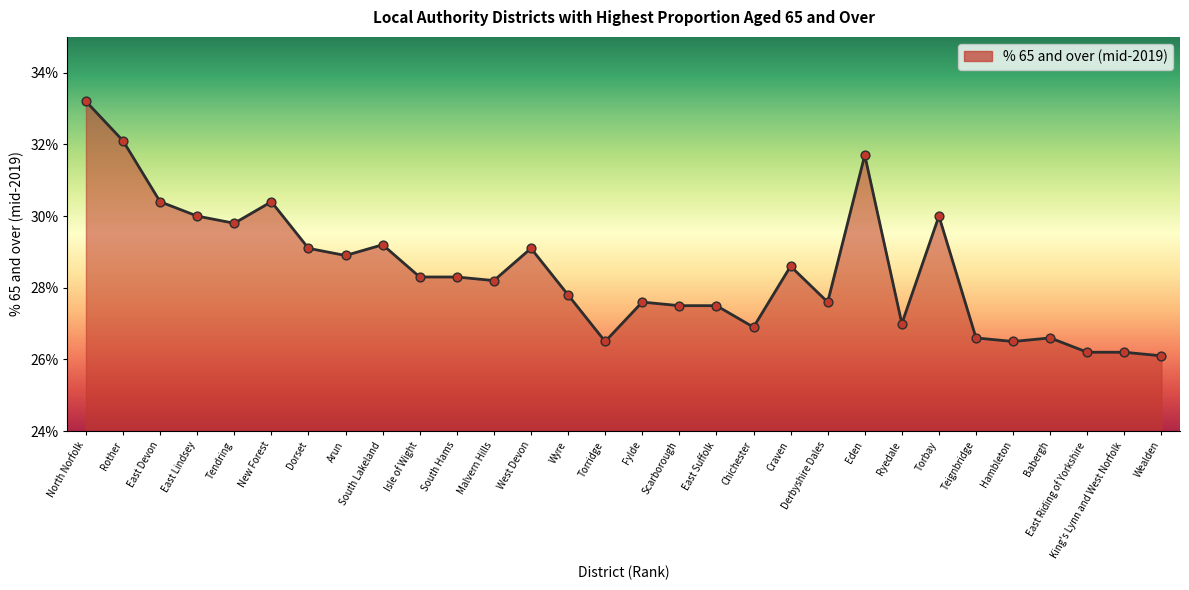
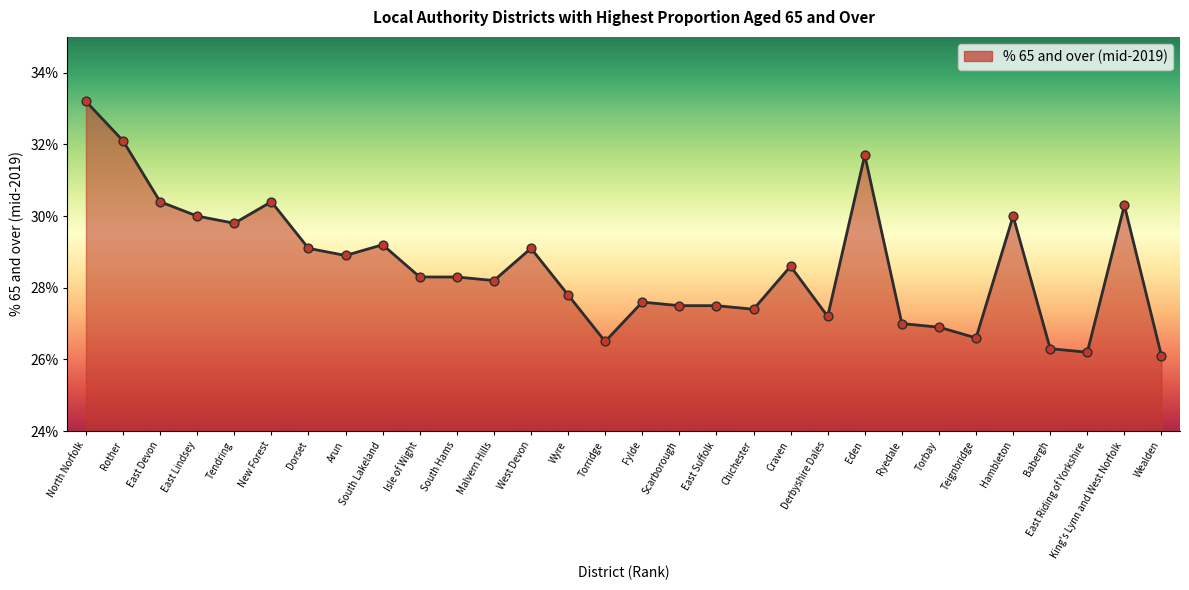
  {
    "North Norfolk": "33.2%",
    "Rother": "32.1%",
    "East Devon": "30.4%",
    "East Lindsey": "30.0%",
    "Tendring": "29.8%",
    "New Forest": "30.4%",
    "Dorset": "29.1%",
    "Arun": "28.9%",
    "South Lakeland": "29.2%",
    "Isle of Wight": "28.3%",
    "South Hams": "28.3%",
    "Malvern Hills": "28.2%",
    "West Devon": "29.1%",
    "Wyre": "27.8%",
    "Torridge": "26.5%",
    "Fylde": "27.6%",
    "Scarborough": "27.5%",
    "East Suffolk": "27.5%",
-   "Chichester": "26.9%",
+   "Chichester": "27.4%",
    "Craven": "28.6%",
-   "Derbyshire Dales": "27.6%",
+   "Derbyshire Dales": "27.2%",
    "Eden": "31.7%",
    "Ryedale": "27.0%",
-   "Torbay": "30.0%",
+   "Torbay": "26.9%",
    "Teignbridge": "26.6%",
-   "Hambleton": "26.5%",
-   "Babergh": "26.6%",
+   "Hambleton": "30.0%",
+   "Babergh": "26.3%",
    "East Riding of Yorkshire": "26.2%",
-   "King's Lynn and West Norfolk": "26.2%",
+   "King's Lynn and West Norfolk": "30.3%",
    "Wealden": "26.1%"
  }
